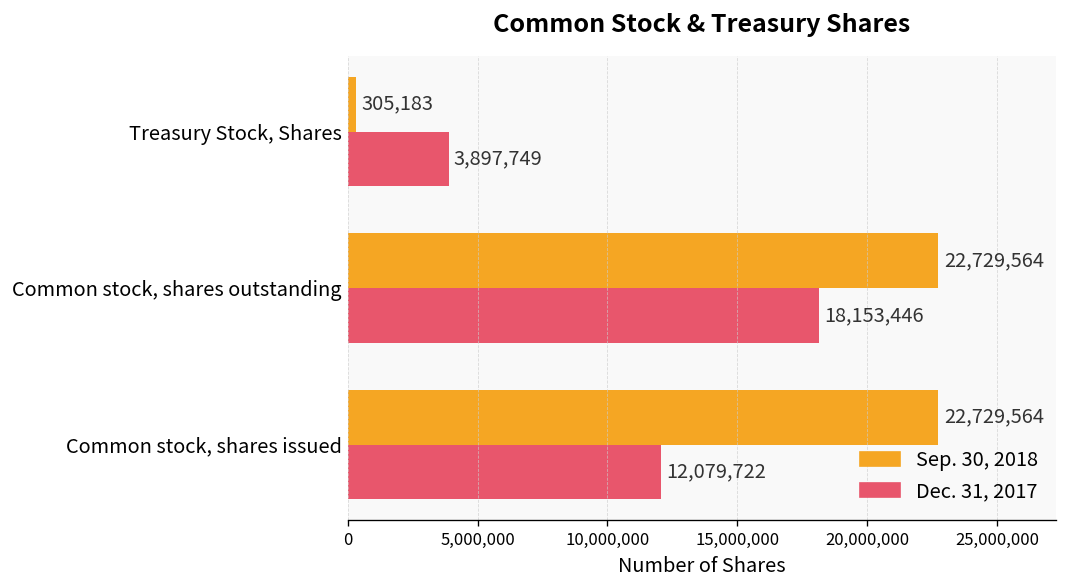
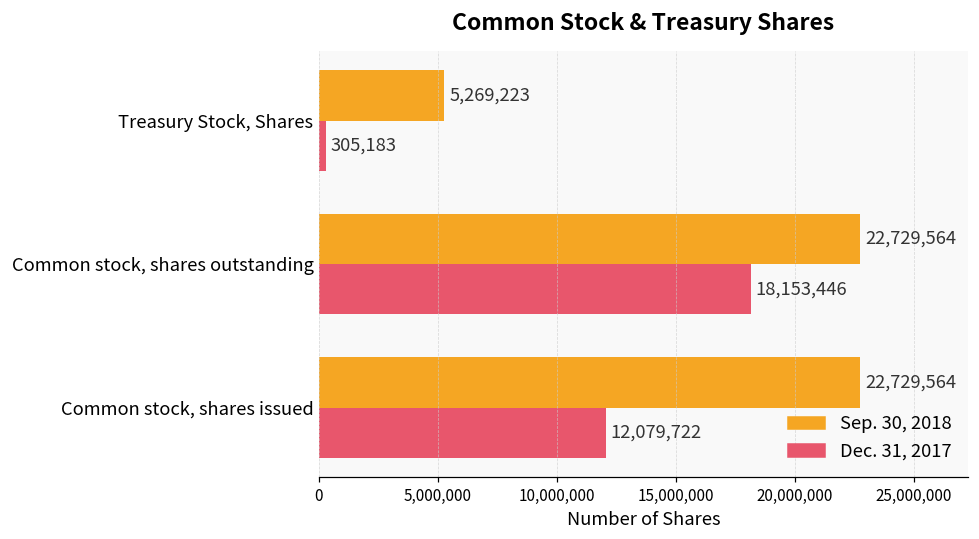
  {
    "Sep. 30, 2018": {
-     "Treasury Stock, Shares": "305,183",
+     "Treasury Stock, Shares": "5,269,223",
      "Common stock, shares outstanding": "22,729,564",
      "Common stock, shares issued": "22,729,564"
    },
    "Dec. 31, 2017": {
-     "Treasury Stock, Shares": "3,897,749",
+     "Treasury Stock, Shares": "305,183",
      "Common stock, shares outstanding": "18,153,446",
      "Common stock, shares issued": "12,079,722"
    }
  }
